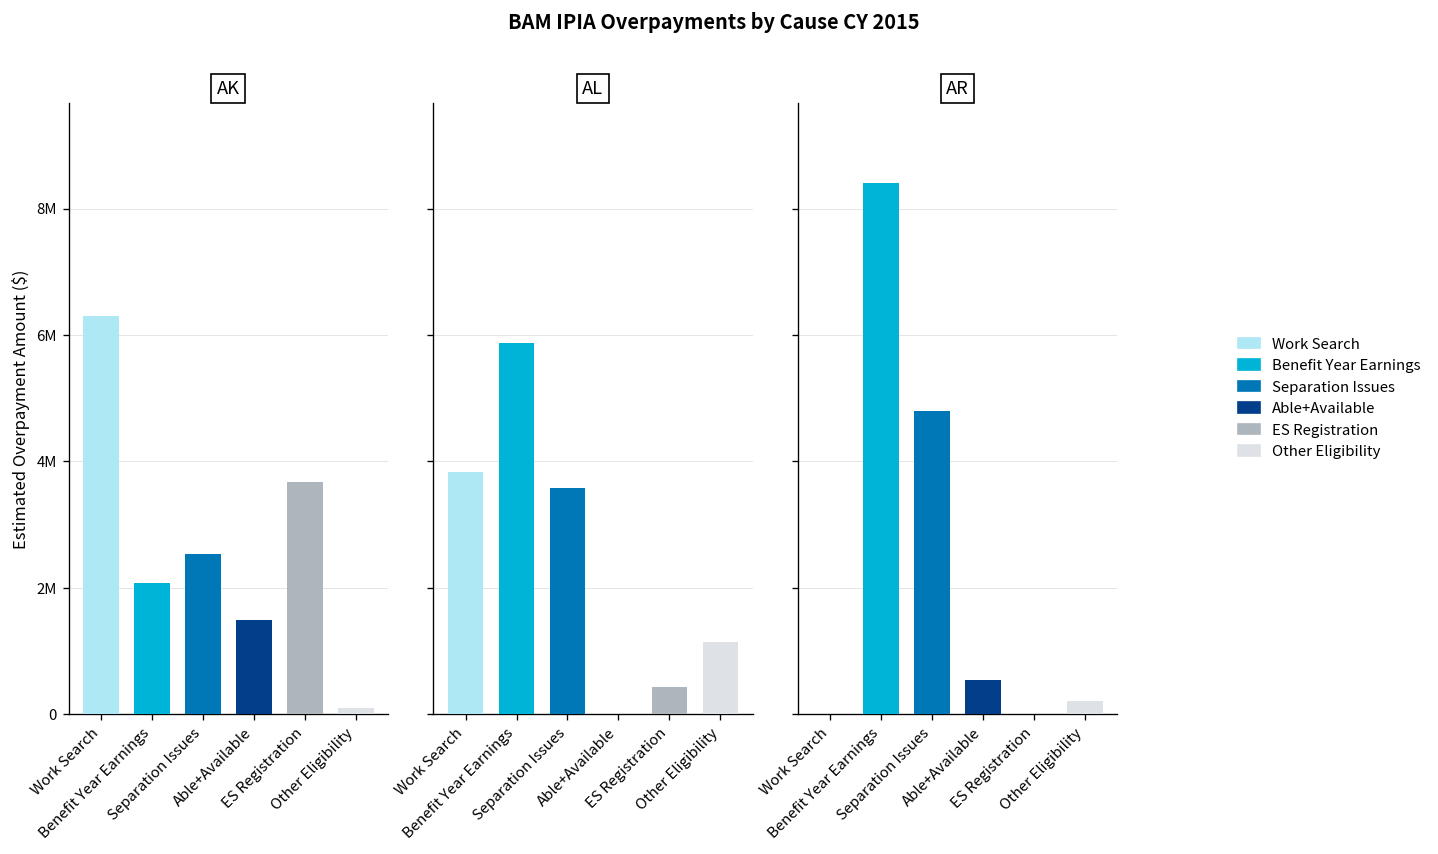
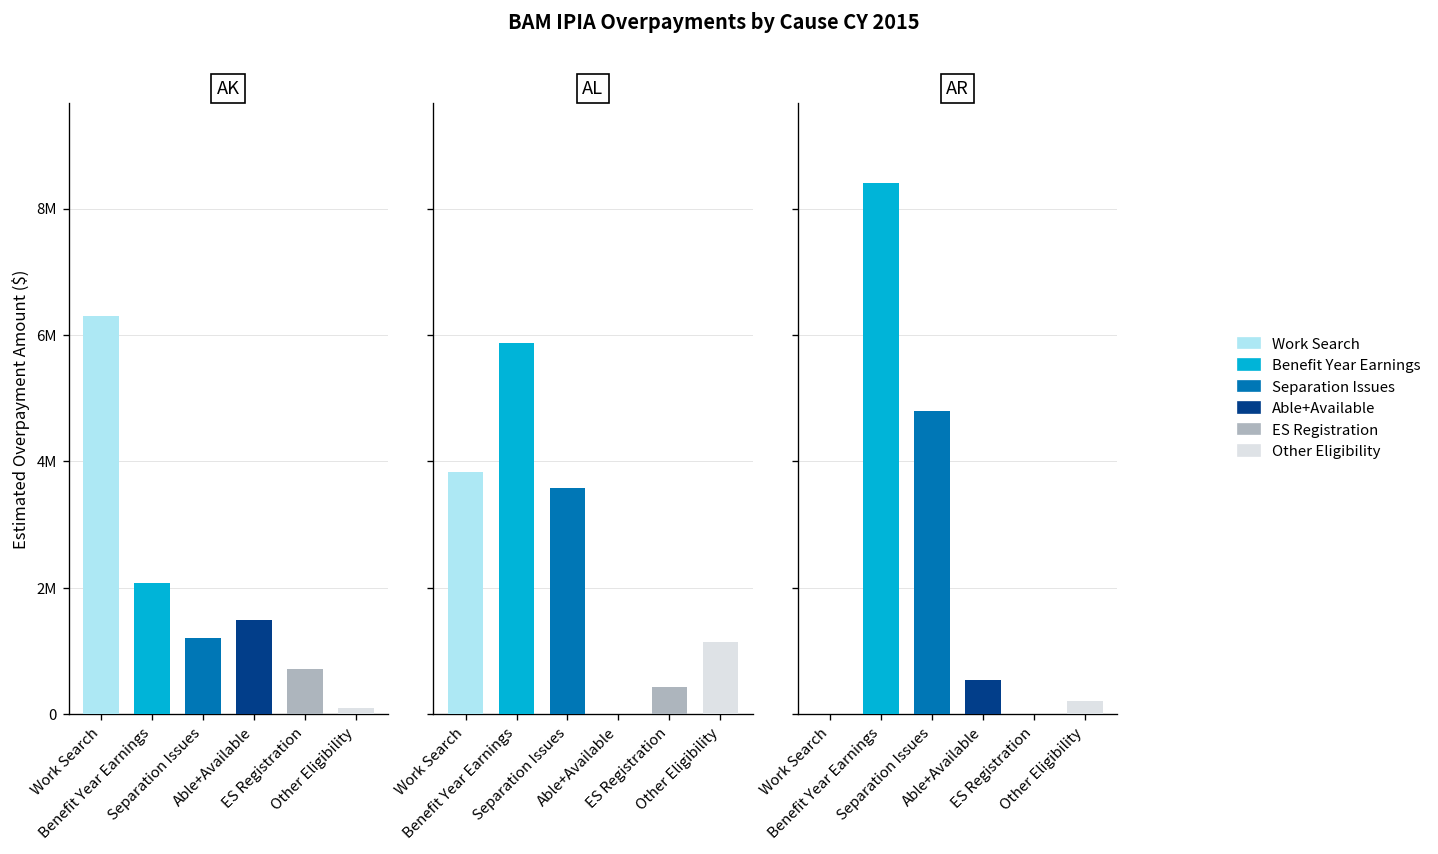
  {
    "AK": {
      "Work Search": 6300000,
      "Benefit Year Earnings": 2100000,
-     "Separation Issues": 2500000,
+     "Separation Issues": 1200000,
      "Able+Available": 1500000,
-     "ES Registration": 3700000,
+     "ES Registration": 700000,
      "Other Eligibility": 100000
    }
  }
